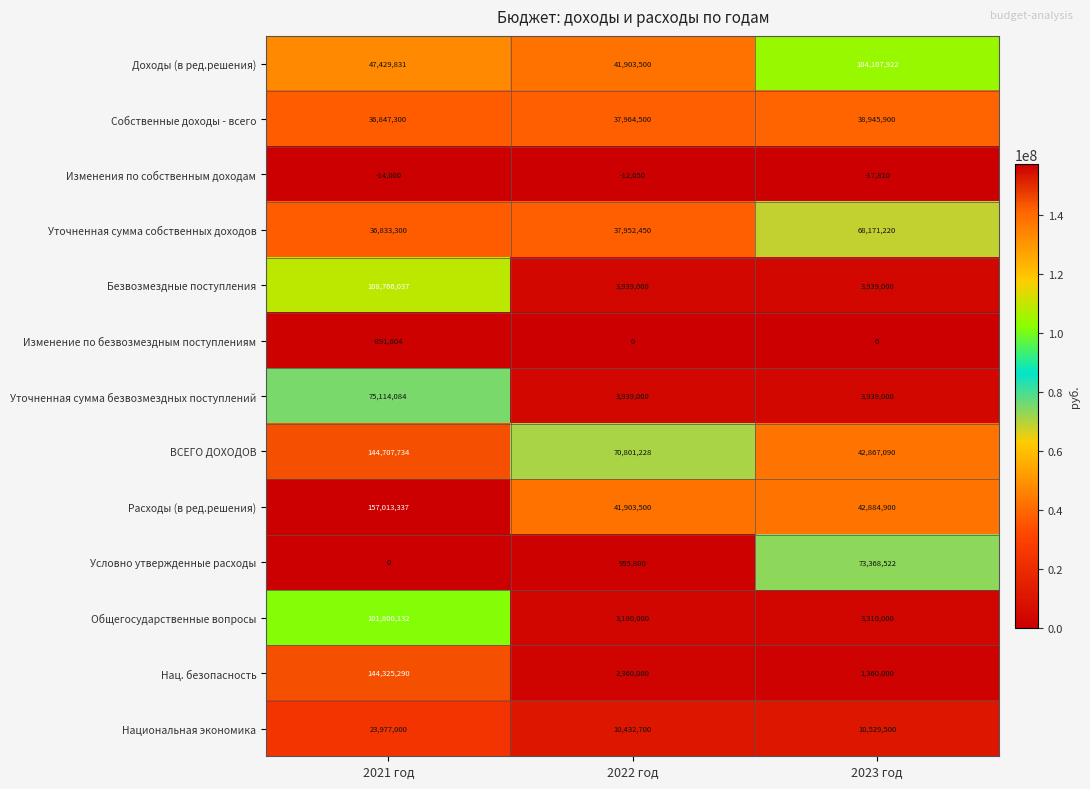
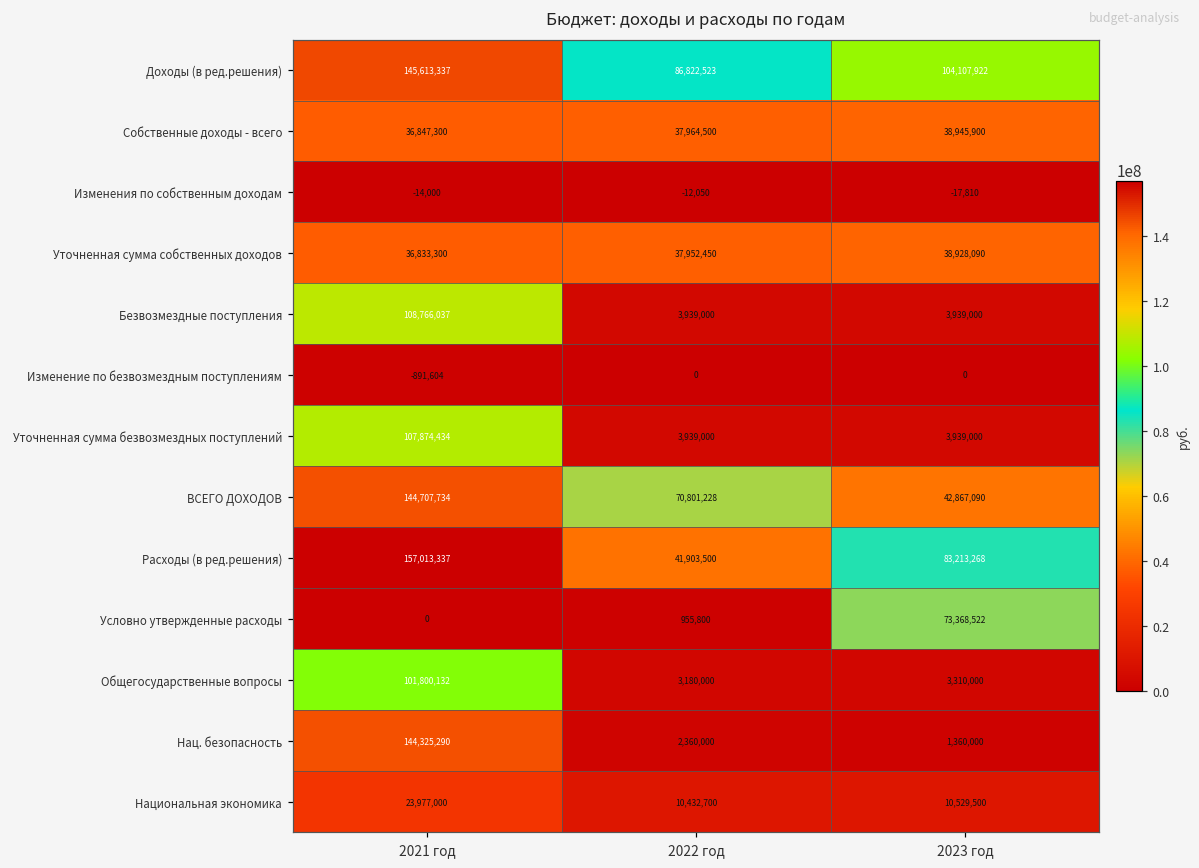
  {
    "Доходы (в ред.решения)": {
-     "2021 год": "47,429,831",
-     "2022 год": "41,903,500",
+     "2021 год": "145,613,337",
+     "2022 год": "86,822,523",
      "2023 год": "104,107,922"
    },
    "Собственные доходы - всего": {
      "2021 год": "36,847,300",
      "2022 год": "37,964,500",
      "2023 год": "38,945,900"
    },
    "Изменения по собственным доходам": {
      "2021 год": "-14,000",
      "2022 год": "-12,050",
      "2023 год": "-17,810"
    },
    "Уточненная сумма собственных доходов": {
      "2021 год": "36,833,300",
      "2022 год": "37,952,450",
-     "2023 год": "68,171,220"
+     "2023 год": "38,928,090"
    },
    "Безвозмездные поступления": {
      "2021 год": "108,766,037",
      "2022 год": "3,939,000",
      "2023 год": "3,939,000"
    },
    "Изменение по безвозмездным поступлениям": {
      "2021 год": "-891,604",
      "2022 год": "0",
      "2023 год": "0"
    },
    "Уточненная сумма безвозмездных поступлений": {
-     "2021 год": "75,114,084",
+     "2021 год": "107,874,434",
      "2022 год": "3,939,000",
      "2023 год": "3,939,000"
    },
    "ВСЕГО ДОХОДОВ": {
      "2021 год": "144,707,734",
      "2022 год": "70,801,228",
      "2023 год": "42,867,090"
    },
    "Расходы (в ред.решения)": {
      "2021 год": "157,013,337",
      "2022 год": "41,903,500",
-     "2023 год": "42,884,900"
+     "2023 год": "83,213,268"
    },
    "Условно утвержденные расходы": {
      "2021 год": "0",
      "2022 год": "955,800",
      "2023 год": "73,368,522"
    },
    "Общегосударственные вопросы": {
      "2021 год": "101,800,132",
      "2022 год": "3,180,000",
      "2023 год": "3,310,000"
    },
    "Нац. безопасность": {
      "2021 год": "144,325,290",
      "2022 год": "2,360,000",
      "2023 год": "1,360,000"
    },
    "Национальная экономика": {
      "2021 год": "23,977,000",
      "2022 год": "10,432,700",
      "2023 год": "10,529,500"
    }
  }
